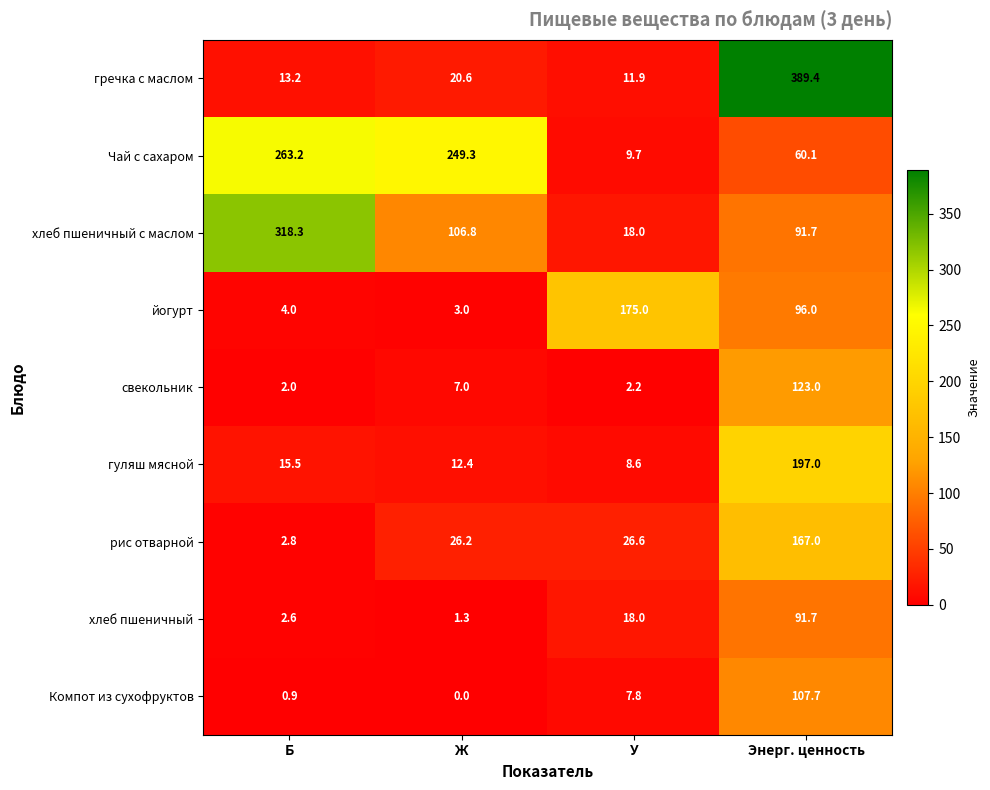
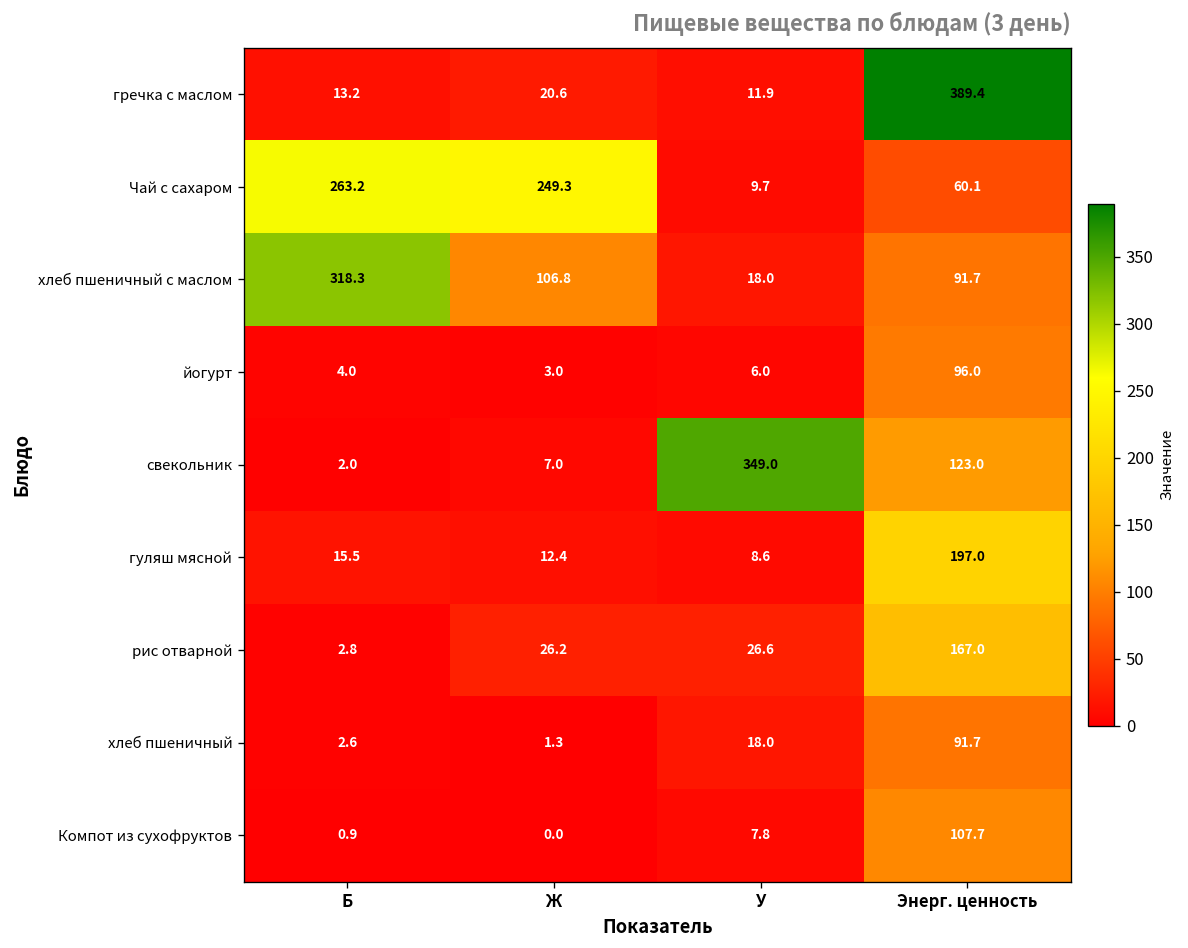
  {
    "гречка с маслом": {
      "Б": 13.2,
      "Ж": 20.6,
      "У": 11.9,
      "Энерг. ценность": 389.4
    },
    "Чай с сахаром": {
      "Б": 263.2,
      "Ж": 249.3,
      "У": 9.7,
      "Энерг. ценность": 60.1
    },
    "хлеб пшеничный с маслом": {
      "Б": 318.3,
      "Ж": 106.8,
      "У": 18.0,
      "Энерг. ценность": 91.7
    },
    "йогурт": {
      "Б": 4.0,
      "Ж": 3.0,
-     "У": 175.0,
+     "У": 6.0,
      "Энерг. ценность": 96.0
    },
    "свекольник": {
      "Б": 2.0,
      "Ж": 7.0,
-     "У": 2.2,
+     "У": 349.0,
      "Энерг. ценность": 123.0
    },
    "гуляш мясной": {
      "Б": 15.5,
      "Ж": 12.4,
      "У": 8.6,
      "Энерг. ценность": 197.0
    },
    "рис отварной": {
      "Б": 2.8,
      "Ж": 26.2,
      "У": 26.6,
      "Энерг. ценность": 167.0
    },
    "хлеб пшеничный": {
      "Б": 2.6,
      "Ж": 1.3,
      "У": 18.0,
      "Энерг. ценность": 91.7
    },
    "Компот из сухофруктов": {
      "Б": 0.9,
      "Ж": 0.0,
      "У": 7.8,
      "Энерг. ценность": 107.7
    }
  }
